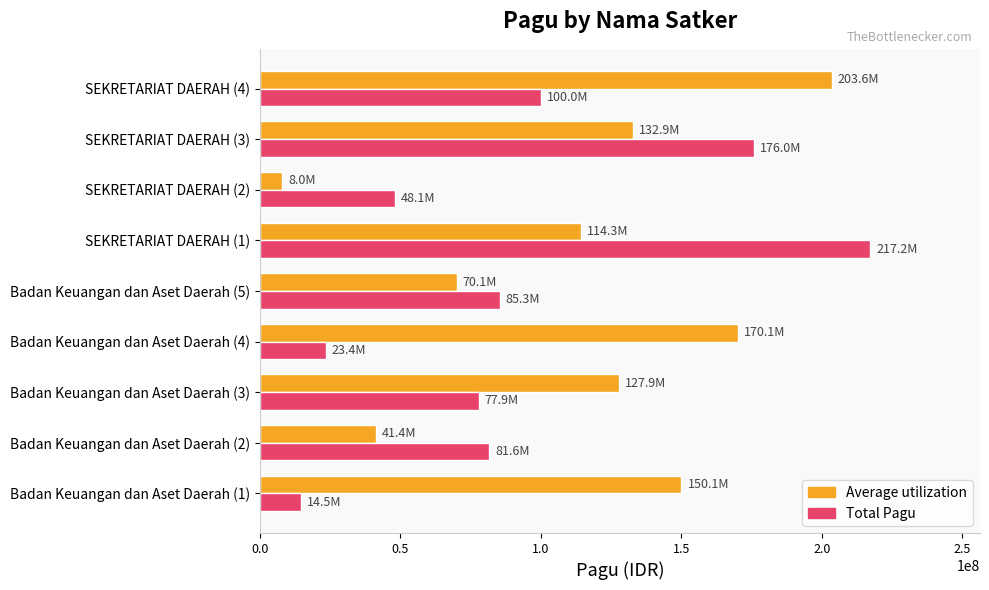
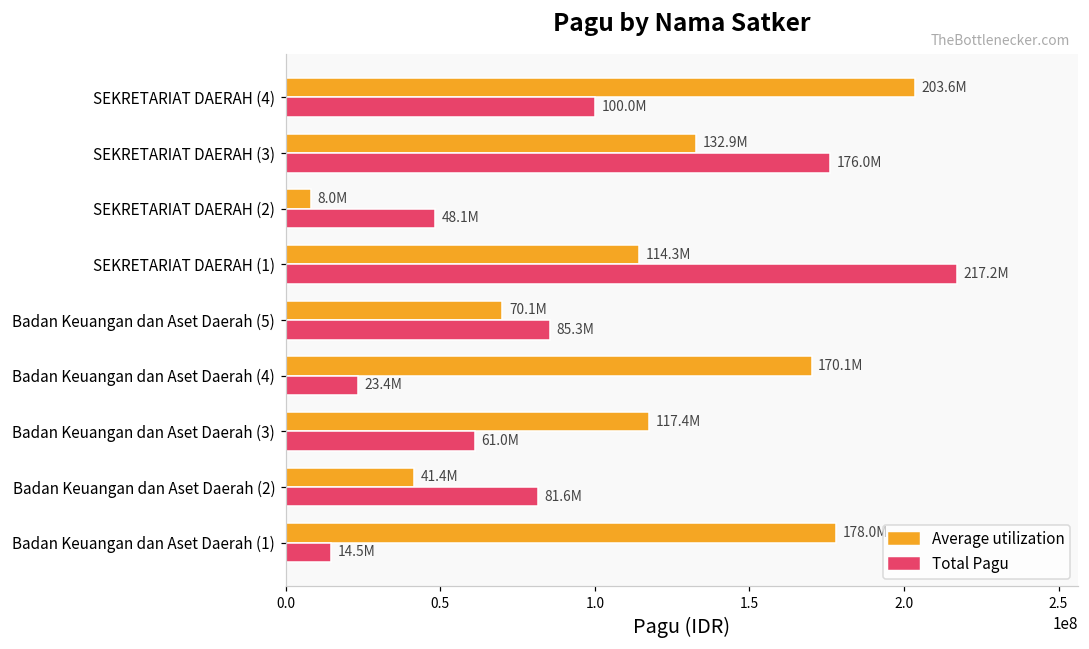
  {
    "Average utilization": {
      "SEKRETARIAT DAERAH (4)": "203.6M",
      "SEKRETARIAT DAERAH (3)": "132.9M",
      "SEKRETARIAT DAERAH (2)": "8.0M",
      "SEKRETARIAT DAERAH (1)": "114.3M",
      "Badan Keuangan dan Aset Daerah (5)": "70.1M",
      "Badan Keuangan dan Aset Daerah (4)": "170.1M",
-     "Badan Keuangan dan Aset Daerah (3)": "127.9M",
+     "Badan Keuangan dan Aset Daerah (3)": "117.4M",
      "Badan Keuangan dan Aset Daerah (2)": "41.4M",
-     "Badan Keuangan dan Aset Daerah (1)": "150000000"
+     "Badan Keuangan dan Aset Daerah (1)": "178000000"
    },
    "Total Pagu": {
      "SEKRETARIAT DAERAH (4)": "100.0M",
      "SEKRETARIAT DAERAH (3)": "176.0M",
      "SEKRETARIAT DAERAH (2)": "48.1M",
      "SEKRETARIAT DAERAH (1)": "217.2M",
      "Badan Keuangan dan Aset Daerah (5)": "85.3M",
      "Badan Keuangan dan Aset Daerah (4)": "23.4M",
-     "Badan Keuangan dan Aset Daerah (3)": "77.9M",
+     "Badan Keuangan dan Aset Daerah (3)": "61.0M",
      "Badan Keuangan dan Aset Daerah (2)": "81.6M",
      "Badan Keuangan dan Aset Daerah (1)": "14.5M"
    }
  }
